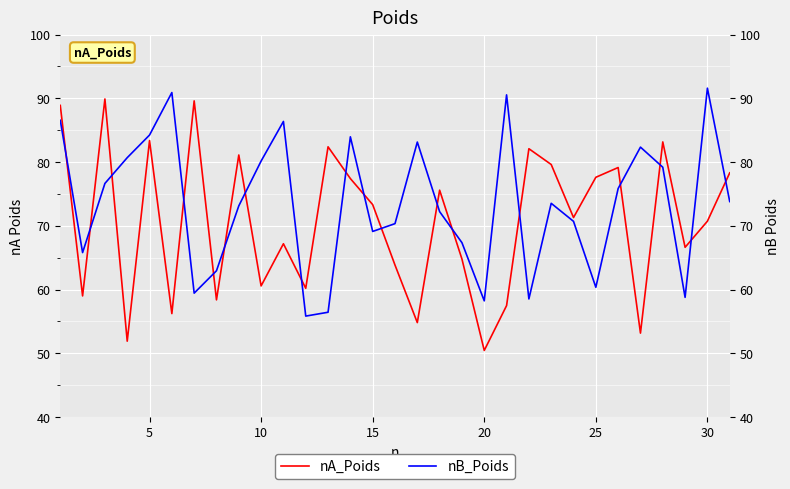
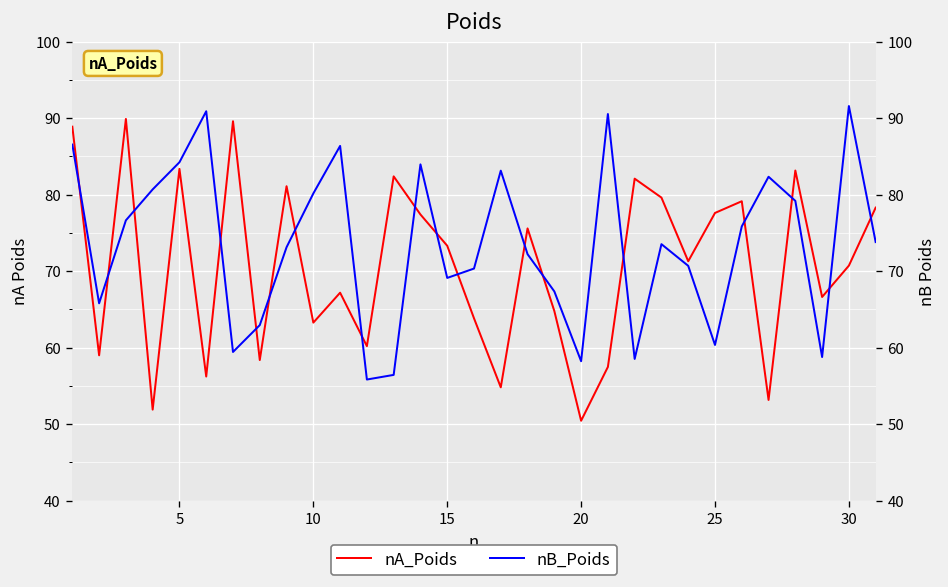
  {
    "nA_Poids": {
      "5": 83,
-     "10": 61,
+     "10": 63,
      "15": 73,
      "20": 50,
      "25": 78,
      "30": 71
    },
    "nB_Poids": {
      "5": 84,
      "10": 80,
      "15": 69,
      "20": 58,
      "25": 60,
      "30": 92
    }
  }
